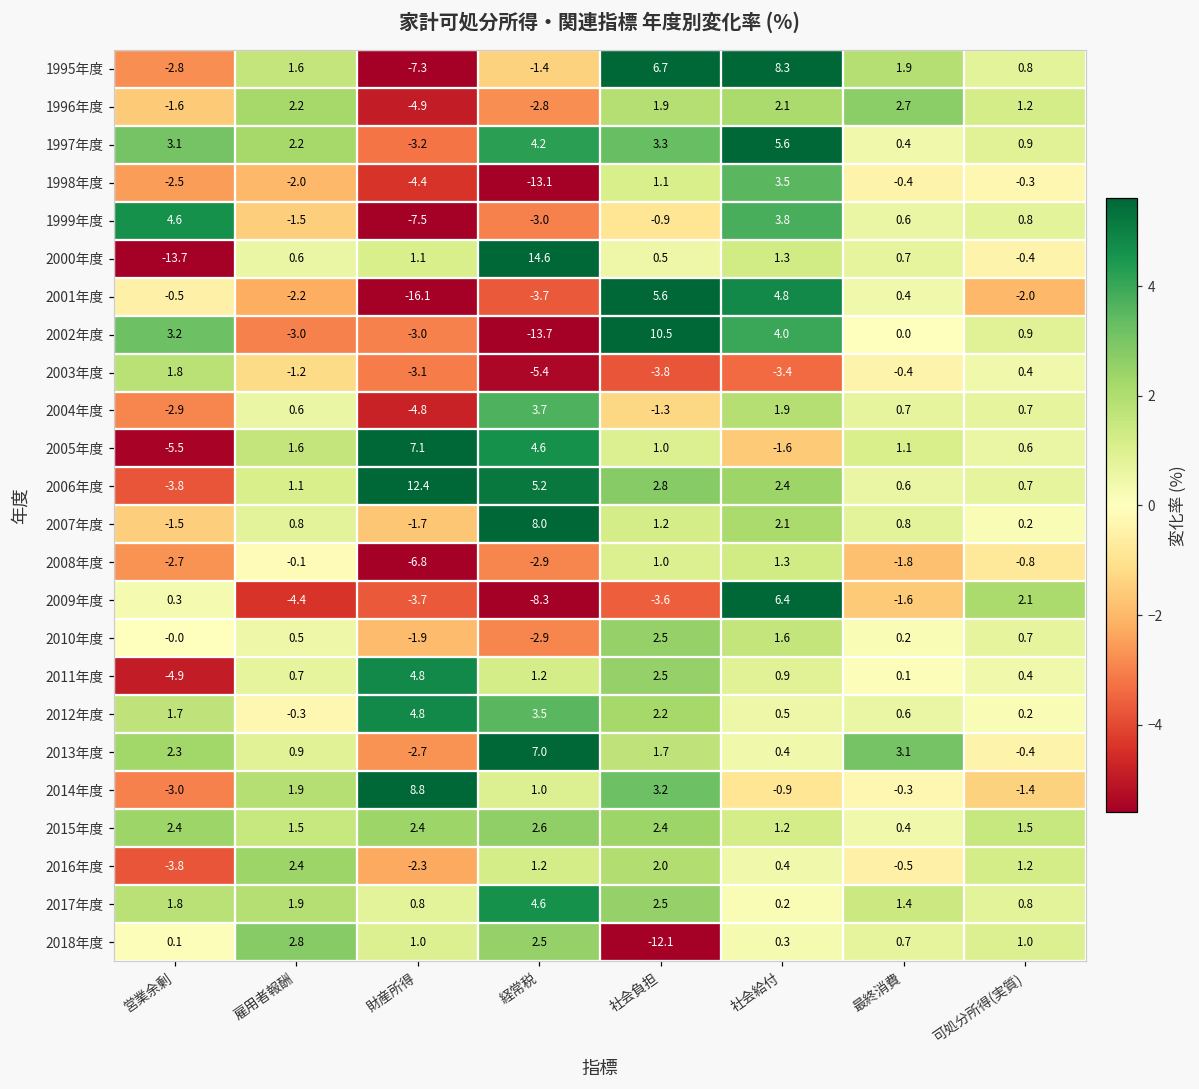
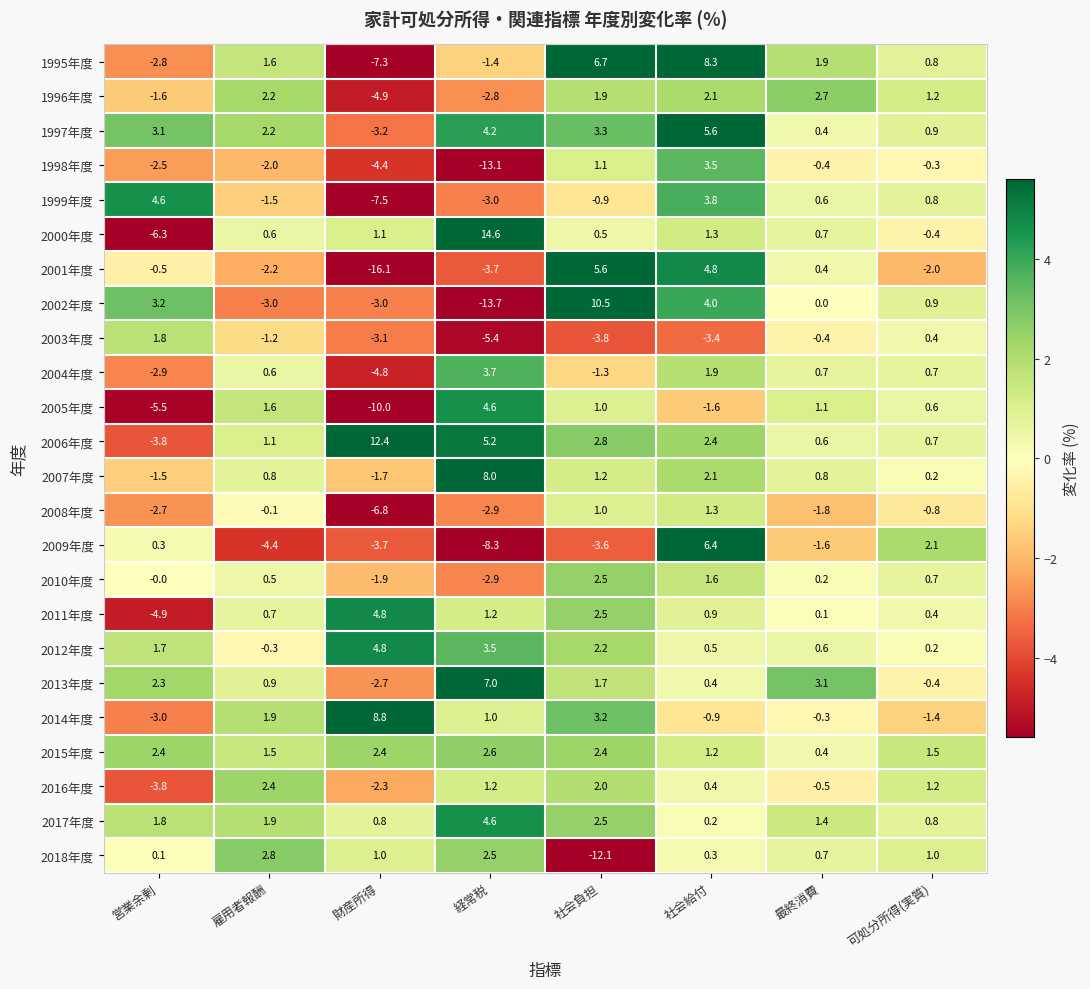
  {
    "1995年度": {
      "営業余剰": -2.8,
      "雇用者報酬": 1.6,
      "財産所得": -7.3,
      "経常税": -1.4,
      "社会負担": 6.7,
      "社会給付": 8.3,
      "最終消費": 1.9,
      "可処分所得(実質)": 0.8
    },
    "1996年度": {
      "営業余剰": -1.6,
      "雇用者報酬": 2.2,
      "財産所得": -4.9,
      "経常税": -2.8,
      "社会負担": 1.9,
      "社会給付": 2.1,
      "最終消費": 2.7,
      "可処分所得(実質)": 1.2
    },
    "1997年度": {
      "営業余剰": 3.1,
      "雇用者報酬": 2.2,
      "財産所得": -3.2,
      "経常税": 4.2,
      "社会負担": 3.3,
      "社会給付": 5.6,
      "最終消費": 0.4,
      "可処分所得(実質)": 0.9
    },
    "1998年度": {
      "営業余剰": -2.5,
      "雇用者報酬": -2.0,
      "財産所得": -4.4,
      "経常税": -13.1,
      "社会負担": 1.1,
      "社会給付": 3.5,
      "最終消費": -0.4,
      "可処分所得(実質)": -0.3
    },
    "1999年度": {
      "営業余剰": 4.6,
      "雇用者報酬": -1.5,
      "財産所得": -7.5,
      "経常税": -3.0,
      "社会負担": -0.9,
      "社会給付": 3.8,
      "最終消費": 0.6,
      "可処分所得(実質)": 0.8
    },
    "2000年度": {
-     "営業余剰": -13.7,
+     "営業余剰": -6.3,
      "雇用者報酬": 0.6,
      "財産所得": 1.1,
      "経常税": 14.6,
      "社会負担": 0.5,
      "社会給付": 1.3,
      "最終消費": 0.7,
      "可処分所得(実質)": -0.4
    },
    "2001年度": {
      "営業余剰": -0.5,
      "雇用者報酬": -2.2,
      "財産所得": -16.1,
      "経常税": -3.7,
      "社会負担": 5.6,
      "社会給付": 4.8,
      "最終消費": 0.4,
      "可処分所得(実質)": -2.0
    },
    "2002年度": {
      "営業余剰": 3.2,
      "雇用者報酬": -3.0,
      "財産所得": -3.0,
      "経常税": -13.7,
      "社会負担": 10.5,
      "社会給付": 4.0,
      "最終消費": 0.0,
      "可処分所得(実質)": 0.9
    },
    "2003年度": {
      "営業余剰": 1.8,
      "雇用者報酬": -1.2,
      "財産所得": -3.1,
      "経常税": -5.4,
      "社会負担": -3.8,
      "社会給付": -3.4,
      "最終消費": -0.4,
      "可処分所得(実質)": 0.4
    },
    "2004年度": {
      "営業余剰": -2.9,
      "雇用者報酬": 0.6,
      "財産所得": -4.8,
      "経常税": 3.7,
      "社会負担": -1.3,
      "社会給付": 1.9,
      "最終消費": 0.7,
      "可処分所得(実質)": 0.7
    },
    "2005年度": {
      "営業余剰": -5.5,
      "雇用者報酬": 1.6,
-     "財産所得": 7.1,
+     "財産所得": -10.0,
      "経常税": 4.6,
      "社会負担": 1.0,
      "社会給付": -1.6,
      "最終消費": 1.1,
      "可処分所得(実質)": 0.6
    },
    "2006年度": {
      "営業余剰": -3.8,
      "雇用者報酬": 1.1,
      "財産所得": 12.4,
      "経常税": 5.2,
      "社会負担": 2.8,
      "社会給付": 2.4,
      "最終消費": 0.6,
      "可処分所得(実質)": 0.7
    },
    "2007年度": {
      "営業余剰": -1.5,
      "雇用者報酬": 0.8,
      "財産所得": -1.7,
      "経常税": 8.0,
      "社会負担": 1.2,
      "社会給付": 2.1,
      "最終消費": 0.8,
      "可処分所得(実質)": 0.2
    },
    "2008年度": {
      "営業余剰": -2.7,
      "雇用者報酬": -0.1,
      "財産所得": -6.8,
      "経常税": -2.9,
      "社会負担": 1.0,
      "社会給付": 1.3,
      "最終消費": -1.8,
      "可処分所得(実質)": -0.8
    },
    "2009年度": {
      "営業余剰": 0.3,
      "雇用者報酬": -4.4,
      "財産所得": -3.7,
      "経常税": -8.3,
      "社会負担": -3.6,
      "社会給付": 6.4,
      "最終消費": -1.6,
      "可処分所得(実質)": 2.1
    },
    "2010年度": {
      "営業余剰": -0.0,
      "雇用者報酬": 0.5,
      "財産所得": -1.9,
      "経常税": -2.9,
      "社会負担": 2.5,
      "社会給付": 1.6,
      "最終消費": 0.2,
      "可処分所得(実質)": 0.7
    },
    "2011年度": {
      "営業余剰": -4.9,
      "雇用者報酬": 0.7,
      "財産所得": 4.8,
      "経常税": 1.2,
      "社会負担": 2.5,
      "社会給付": 0.9,
      "最終消費": 0.1,
      "可処分所得(実質)": 0.4
    },
    "2012年度": {
      "営業余剰": 1.7,
      "雇用者報酬": -0.3,
      "財産所得": 4.8,
      "経常税": 3.5,
      "社会負担": 2.2,
      "社会給付": 0.5,
      "最終消費": 0.6,
      "可処分所得(実質)": 0.2
    },
    "2013年度": {
      "営業余剰": 2.3,
      "雇用者報酬": 0.9,
      "財産所得": -2.7,
      "経常税": 7.0,
      "社会負担": 1.7,
      "社会給付": 0.4,
      "最終消費": 3.1,
      "可処分所得(実質)": -0.4
    },
    "2014年度": {
      "営業余剰": -3.0,
      "雇用者報酬": 1.9,
      "財産所得": 8.8,
      "経常税": 1.0,
      "社会負担": 3.2,
      "社会給付": -0.9,
      "最終消費": -0.3,
      "可処分所得(実質)": -1.4
    },
    "2015年度": {
      "営業余剰": 2.4,
      "雇用者報酬": 1.5,
      "財産所得": 2.4,
      "経常税": 2.6,
      "社会負担": 2.4,
      "社会給付": 1.2,
      "最終消費": 0.4,
      "可処分所得(実質)": 1.5
    },
    "2016年度": {
      "営業余剰": -3.8,
      "雇用者報酬": 2.4,
      "財産所得": -2.3,
      "経常税": 1.2,
      "社会負担": 2.0,
      "社会給付": 0.4,
      "最終消費": -0.5,
      "可処分所得(実質)": 1.2
    },
    "2017年度": {
      "営業余剰": 1.8,
      "雇用者報酬": 1.9,
      "財産所得": 0.8,
      "経常税": 4.6,
      "社会負担": 2.5,
      "社会給付": 0.2,
      "最終消費": 1.4,
      "可処分所得(実質)": 0.8
    },
    "2018年度": {
      "営業余剰": 0.1,
      "雇用者報酬": 2.8,
      "財産所得": 1.0,
      "経常税": 2.5,
      "社会負担": -12.1,
      "社会給付": 0.3,
      "最終消費": 0.7,
      "可処分所得(実質)": 1.0
    }
  }
